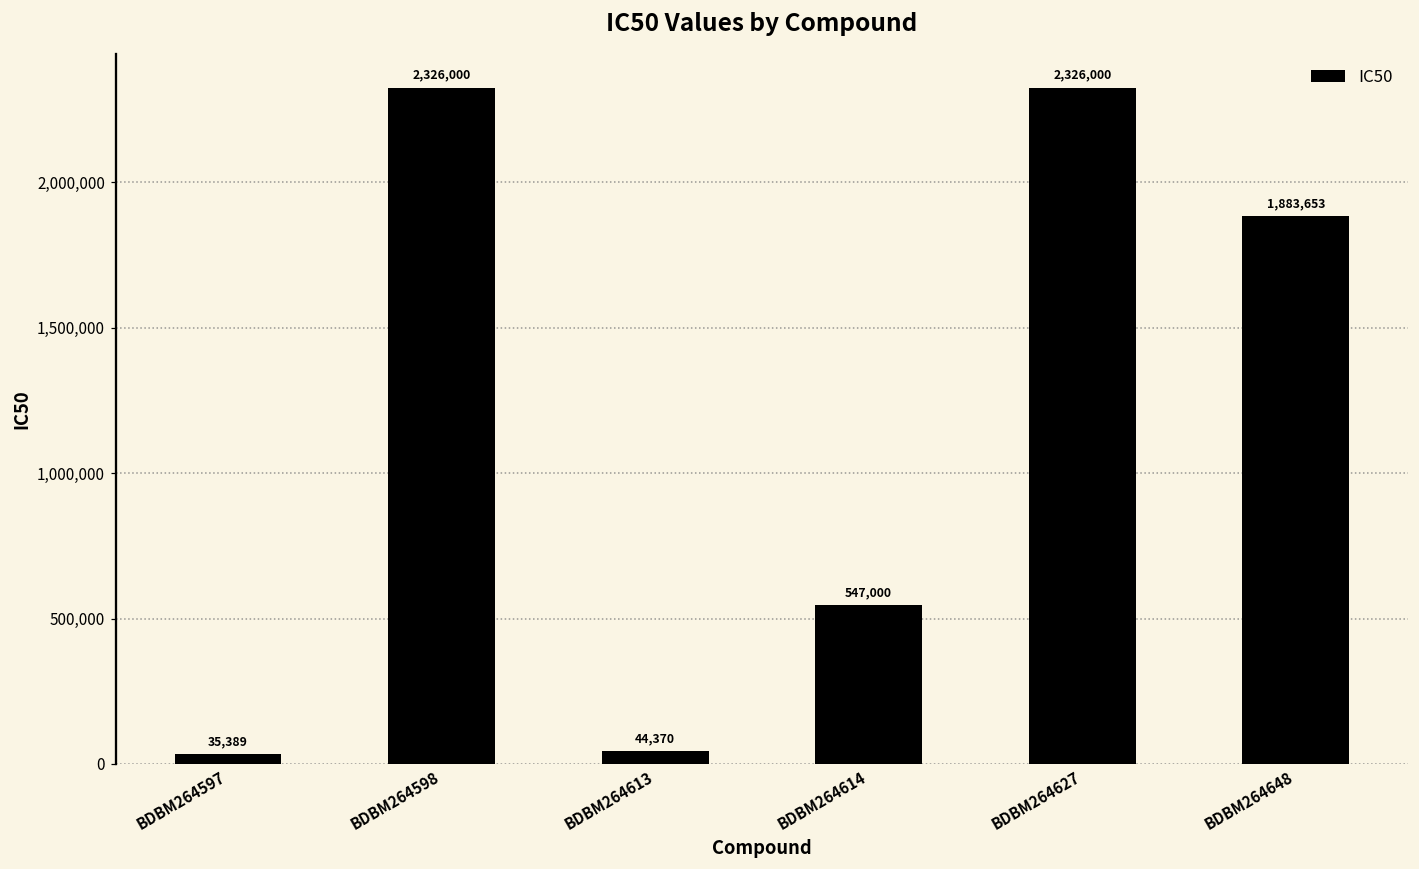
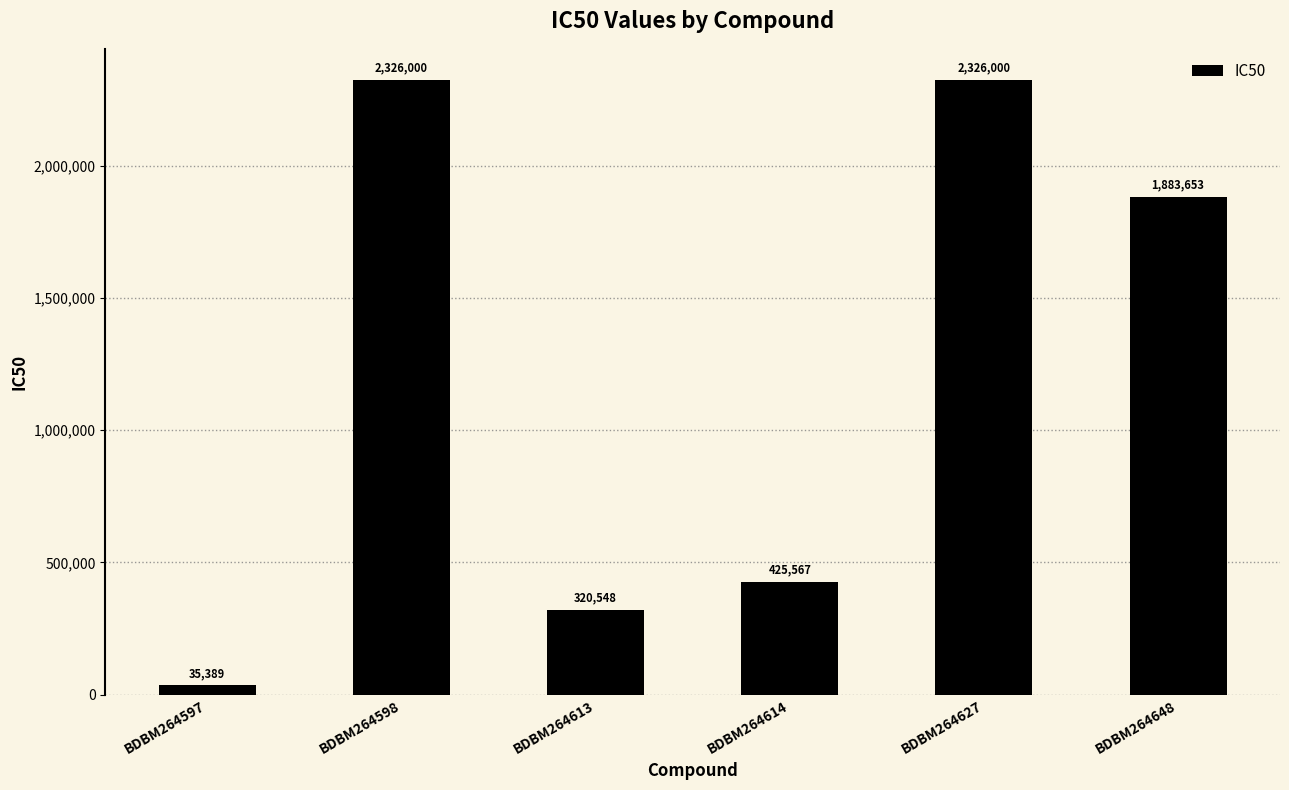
  {
    "BDBM264597": "35,389",
    "BDBM264598": "2,326,000",
-   "BDBM264613": "44,370",
-   "BDBM264614": "547,000",
+   "BDBM264613": "320,548",
+   "BDBM264614": "425,567",
    "BDBM264627": "2,326,000",
    "BDBM264648": "1,883,653"
  }
